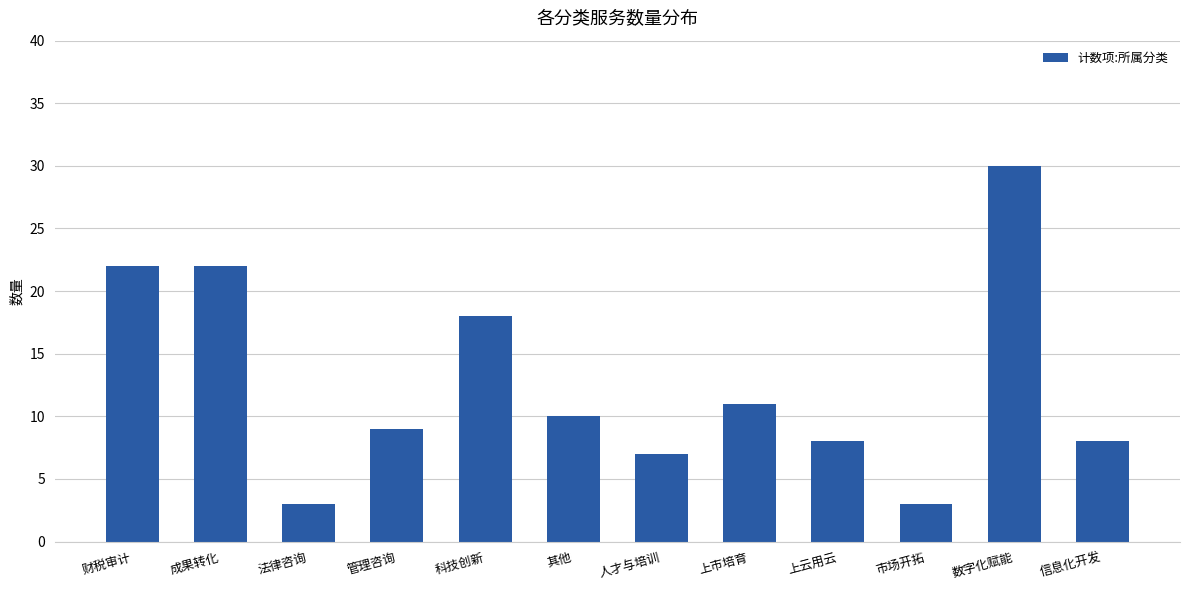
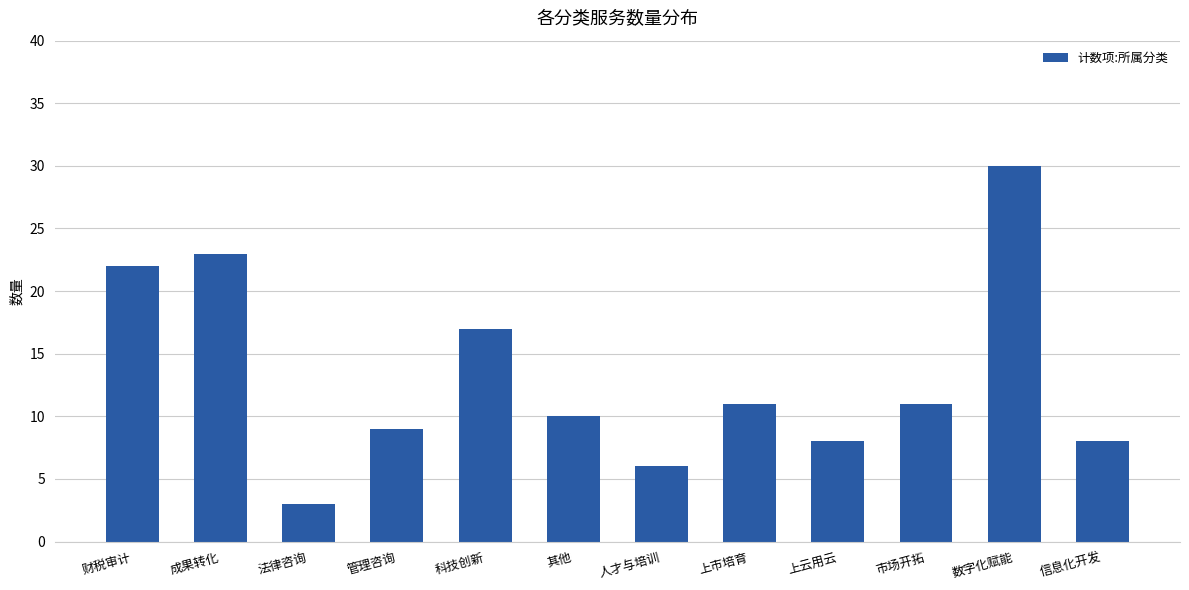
  {
    "财税审计": 22,
-   "成果转化": 22,
+   "成果转化": 23,
    "法律咨询": 3,
    "管理咨询": 9,
-   "科技创新": 18,
+   "科技创新": 17,
    "其他": 10,
-   "人才与培训": 7,
+   "人才与培训": 6,
    "上市培育": 11,
    "上云用云": 8,
-   "市场开拓": 3,
+   "市场开拓": 11,
    "数字化赋能": 30,
    "信息化开发": 8
  }
